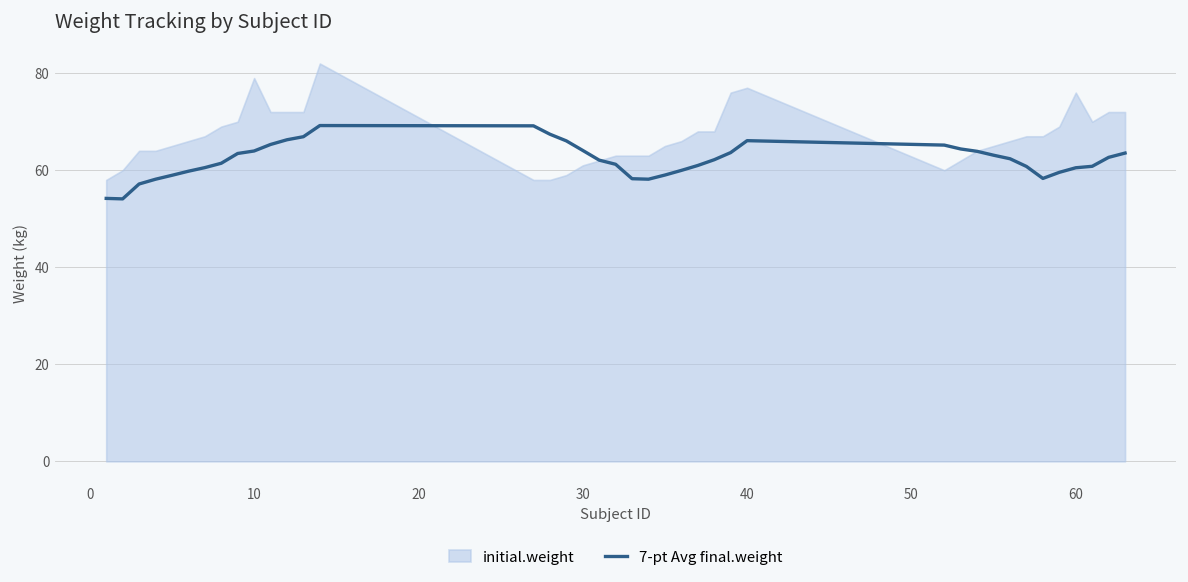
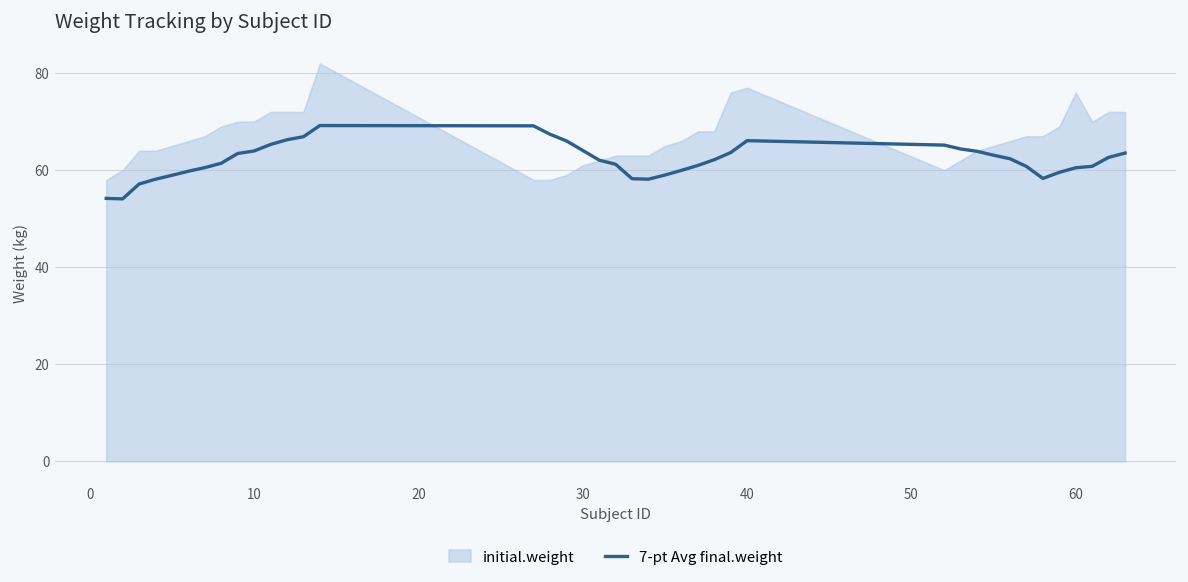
  {
    "initial.weight": {
-     "10": 79,
+     "10": 70,
      "30": 61,
      "40": 77,
      "60": 76
    },
    "7-pt Avg final.weight": {
      "10": 64,
      "30": 64,
      "40": 66,
      "60": 61
    }
  }
